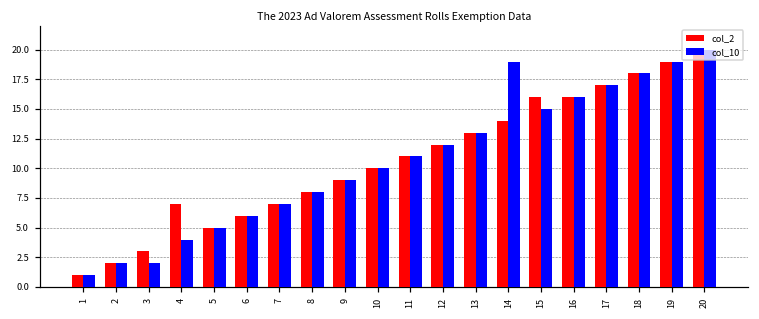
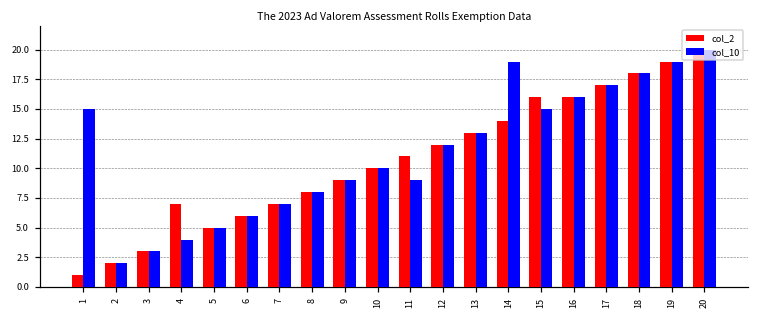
  {
    "col_2": {
      "1": 1,
      "2": 2,
      "3": 3,
      "4": 7,
      "5": 5,
      "6": 6,
      "7": 7,
      "8": 8,
      "9": 9,
      "10": 10,
      "11": 11,
      "12": 12,
      "13": 13,
      "14": 14,
      "15": 16,
      "16": 16,
      "17": 17,
      "18": 18,
      "19": 19
    },
    "col_10": {
-     "1": 1,
+     "1": 15,
      "2": 2,
-     "3": 2,
+     "3": 3,
      "4": 4,
      "5": 5,
      "6": 6,
      "7": 7,
      "8": 8,
      "9": 9,
      "10": 10,
-     "11": 11,
+     "11": 9,
      "12": 12,
      "13": 13,
      "14": 19,
      "15": 15,
      "16": 16,
      "17": 17,
      "18": 18,
      "19": 19
    }
  }
